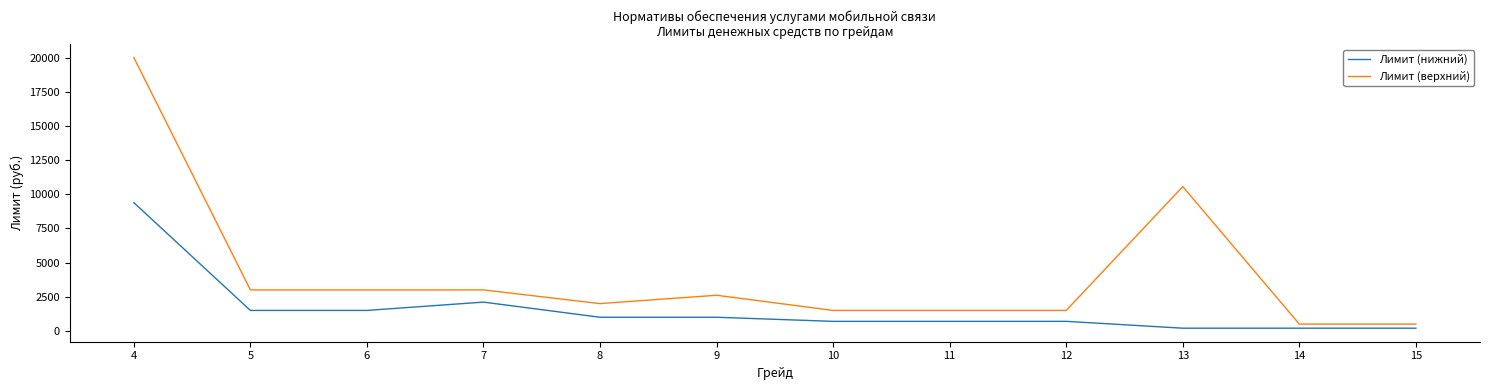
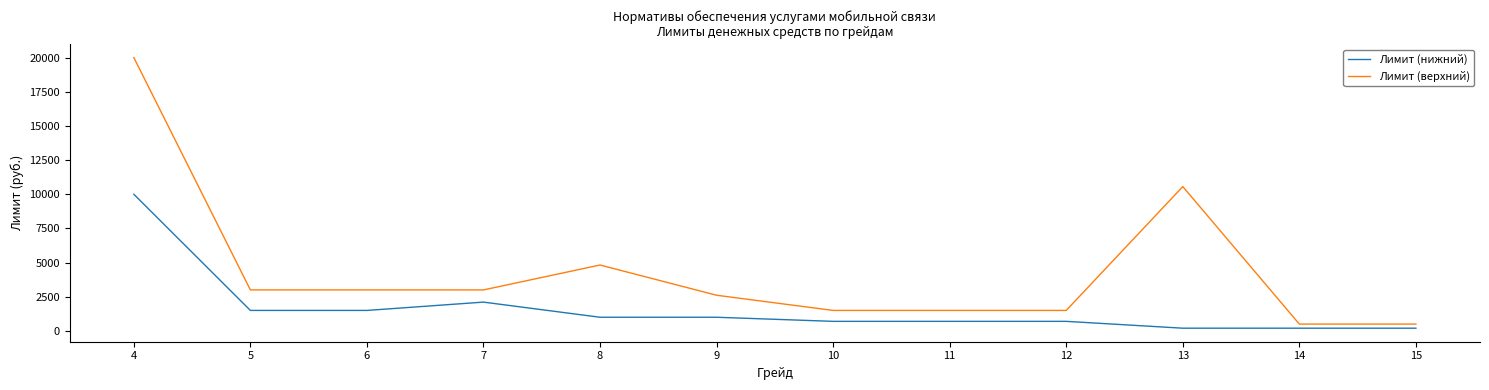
  {
    "Лимит (нижний)": {
-     "4": 9400,
+     "4": 10000,
      "5": 1500,
      "6": 1500,
      "7": 2100,
      "8": 1000,
      "9": 1000,
      "10": 700,
      "11": 700,
      "12": 700,
      "13": 200,
      "14": 200,
      "15": 200
    },
    "Лимит (верхний)": {
      "4": 20000,
      "5": 3000,
      "6": 3000,
      "7": 3000,
-     "8": 2000,
+     "8": 4800,
      "9": 2600,
      "10": 1500,
      "11": 1500,
      "12": 1500,
      "13": 10600,
      "14": 500,
      "15": 500
    }
  }
